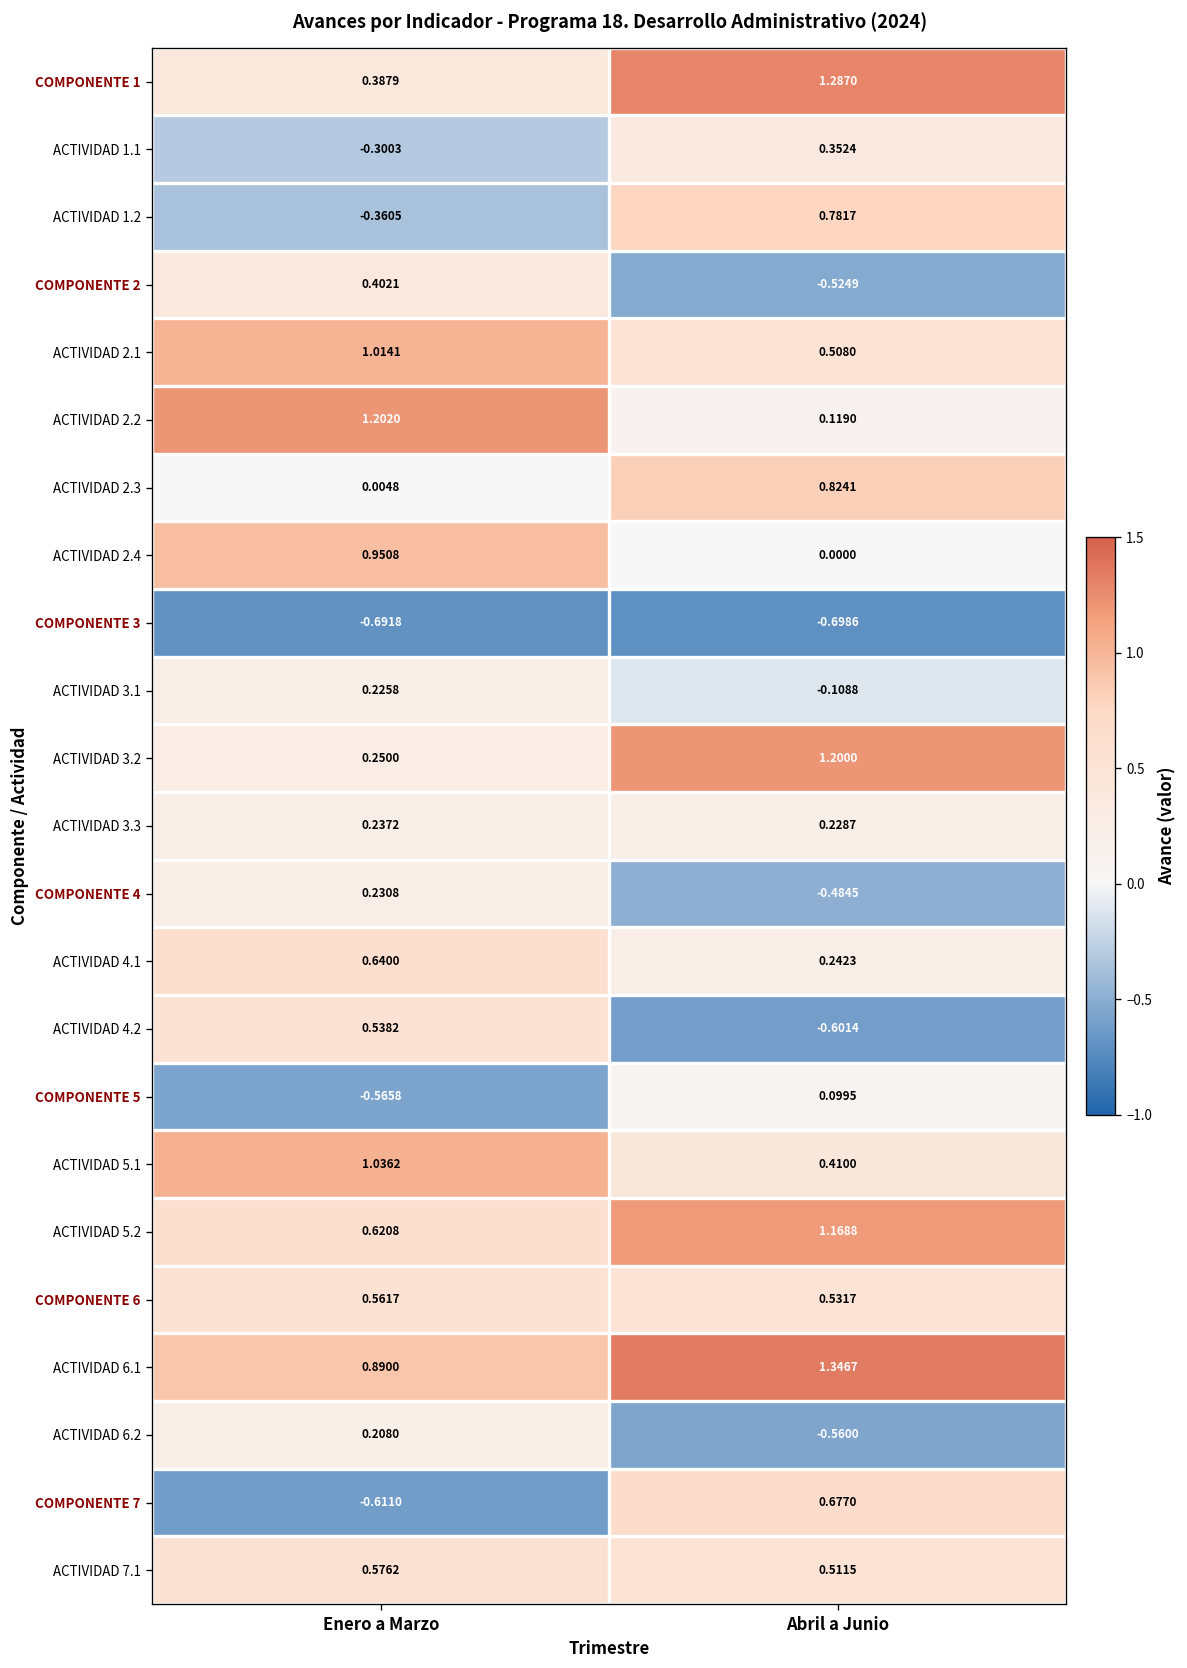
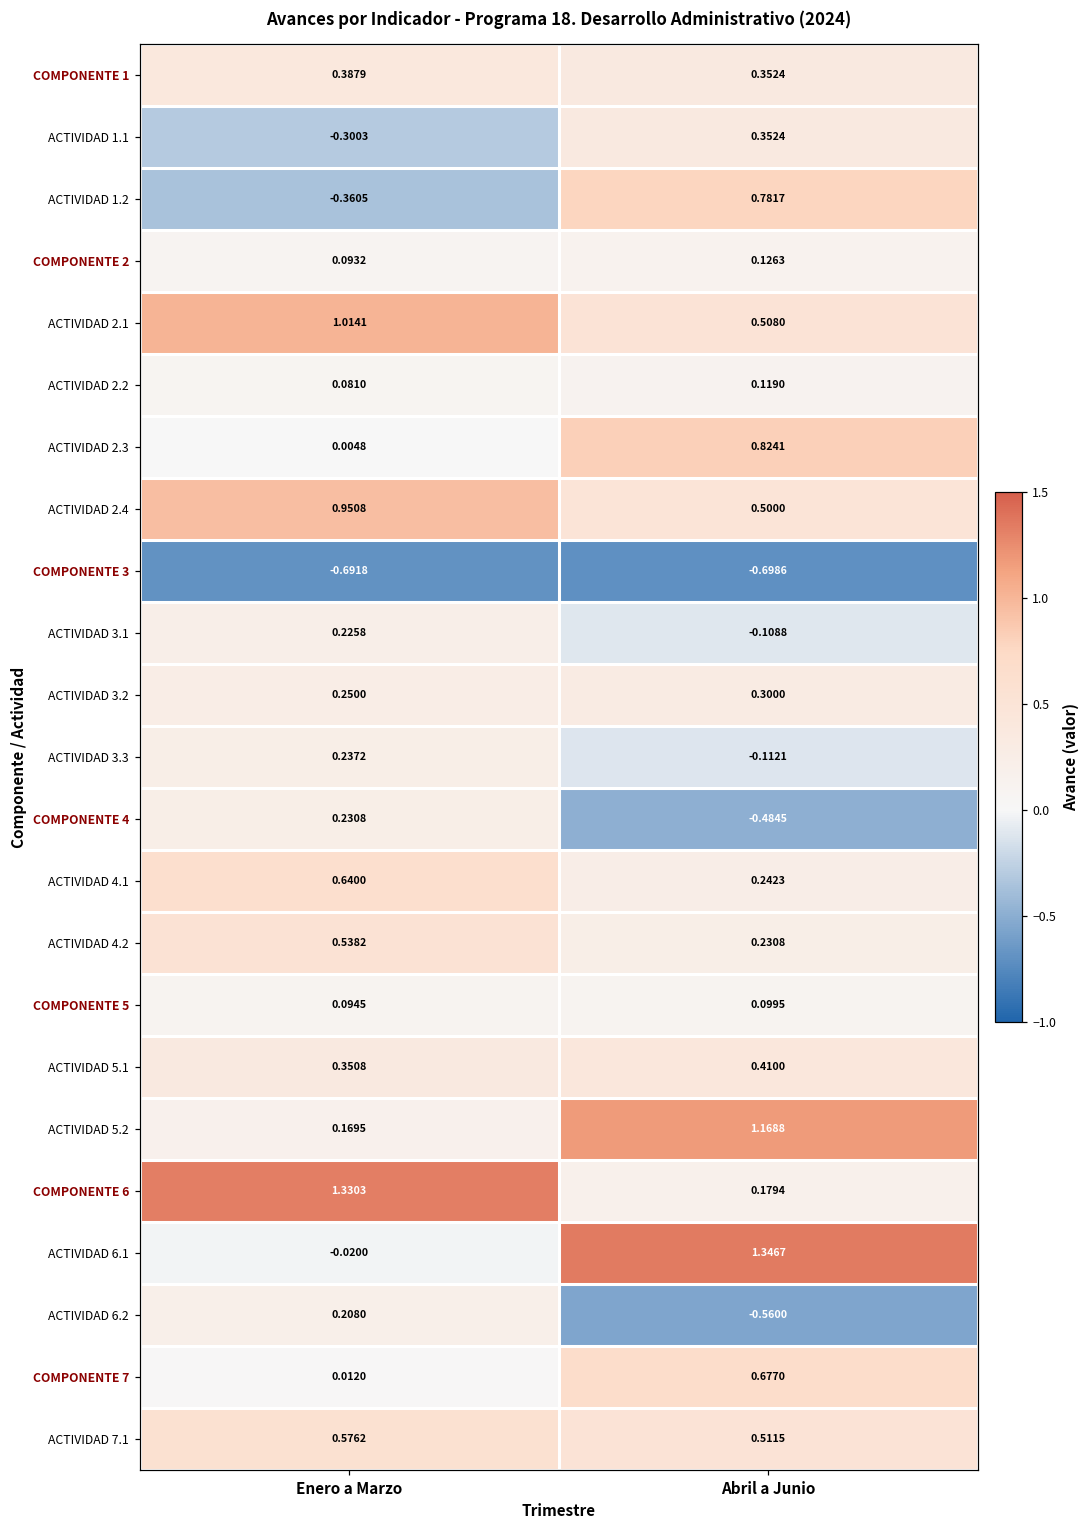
  {
    "COMPONENTE 1": {
      "Enero a Marzo": 0.3879,
-     "Abril a Junio": 1.2870
+     "Abril a Junio": 0.3524
    },
    "ACTIVIDAD 1.1": {
      "Enero a Marzo": -0.3003,
      "Abril a Junio": 0.3524
    },
    "ACTIVIDAD 1.2": {
      "Enero a Marzo": -0.3605,
      "Abril a Junio": 0.7817
    },
    "COMPONENTE 2": {
-     "Enero a Marzo": 0.4021,
-     "Abril a Junio": -0.5249
+     "Enero a Marzo": 0.0932,
+     "Abril a Junio": 0.1263
    },
    "ACTIVIDAD 2.1": {
      "Enero a Marzo": 1.0141,
      "Abril a Junio": 0.5080
    },
    "ACTIVIDAD 2.2": {
-     "Enero a Marzo": 1.2020,
+     "Enero a Marzo": 0.0810,
      "Abril a Junio": 0.1190
    },
    "ACTIVIDAD 2.3": {
      "Enero a Marzo": 0.0048,
      "Abril a Junio": 0.8241
    },
    "ACTIVIDAD 2.4": {
      "Enero a Marzo": 0.9508,
-     "Abril a Junio": 0.0000
+     "Abril a Junio": 0.5000
    },
    "COMPONENTE 3": {
      "Enero a Marzo": -0.6918,
      "Abril a Junio": -0.6986
    },
    "ACTIVIDAD 3.1": {
      "Enero a Marzo": 0.2258,
      "Abril a Junio": -0.1088
    },
    "ACTIVIDAD 3.2": {
      "Enero a Marzo": 0.2500,
-     "Abril a Junio": 1.2000
+     "Abril a Junio": 0.3000
    },
    "ACTIVIDAD 3.3": {
      "Enero a Marzo": 0.2372,
-     "Abril a Junio": 0.2287
+     "Abril a Junio": -0.1121
    },
    "COMPONENTE 4": {
      "Enero a Marzo": 0.2308,
      "Abril a Junio": -0.4845
    },
    "ACTIVIDAD 4.1": {
      "Enero a Marzo": 0.6400,
      "Abril a Junio": 0.2423
    },
    "ACTIVIDAD 4.2": {
      "Enero a Marzo": 0.5382,
-     "Abril a Junio": -0.6014
+     "Abril a Junio": 0.2308
    },
    "COMPONENTE 5": {
-     "Enero a Marzo": -0.5658,
+     "Enero a Marzo": 0.0945,
      "Abril a Junio": 0.0995
    },
    "ACTIVIDAD 5.1": {
-     "Enero a Marzo": 1.0362,
+     "Enero a Marzo": 0.3508,
      "Abril a Junio": 0.4100
    },
    "ACTIVIDAD 5.2": {
-     "Enero a Marzo": 0.6208,
+     "Enero a Marzo": 0.1695,
      "Abril a Junio": 1.1688
    },
    "COMPONENTE 6": {
-     "Enero a Marzo": 0.5617,
-     "Abril a Junio": 0.5317
+     "Enero a Marzo": 1.3303,
+     "Abril a Junio": 0.1794
    },
    "ACTIVIDAD 6.1": {
-     "Enero a Marzo": 0.8900,
+     "Enero a Marzo": -0.0200,
      "Abril a Junio": 1.3467
    },
    "ACTIVIDAD 6.2": {
      "Enero a Marzo": 0.2080,
      "Abril a Junio": -0.5600
    },
    "COMPONENTE 7": {
-     "Enero a Marzo": -0.6110,
+     "Enero a Marzo": 0.0120,
      "Abril a Junio": 0.6770
    },
    "ACTIVIDAD 7.1": {
      "Enero a Marzo": 0.5762,
      "Abril a Junio": 0.5115
    }
  }
